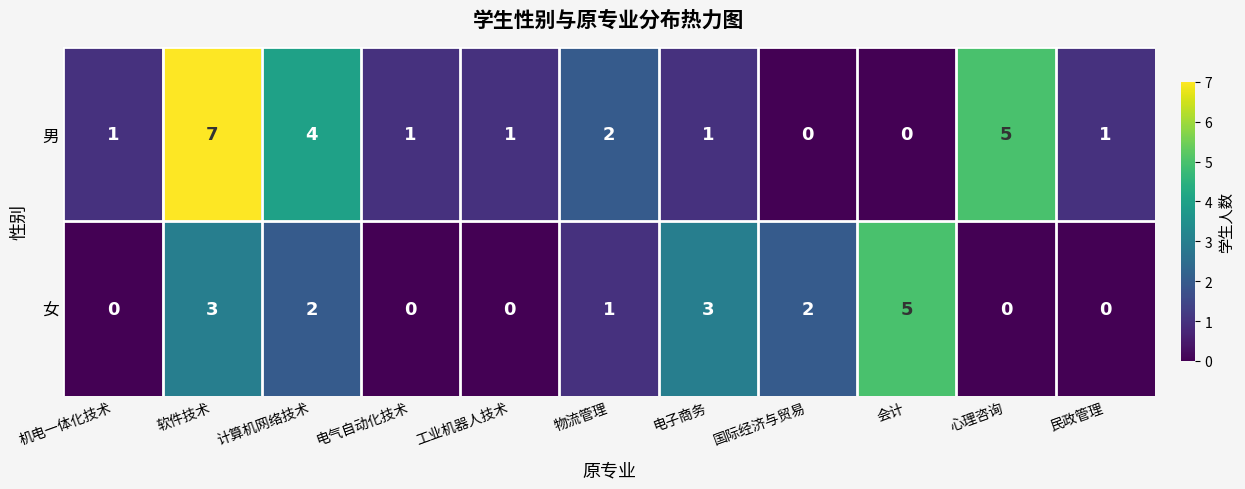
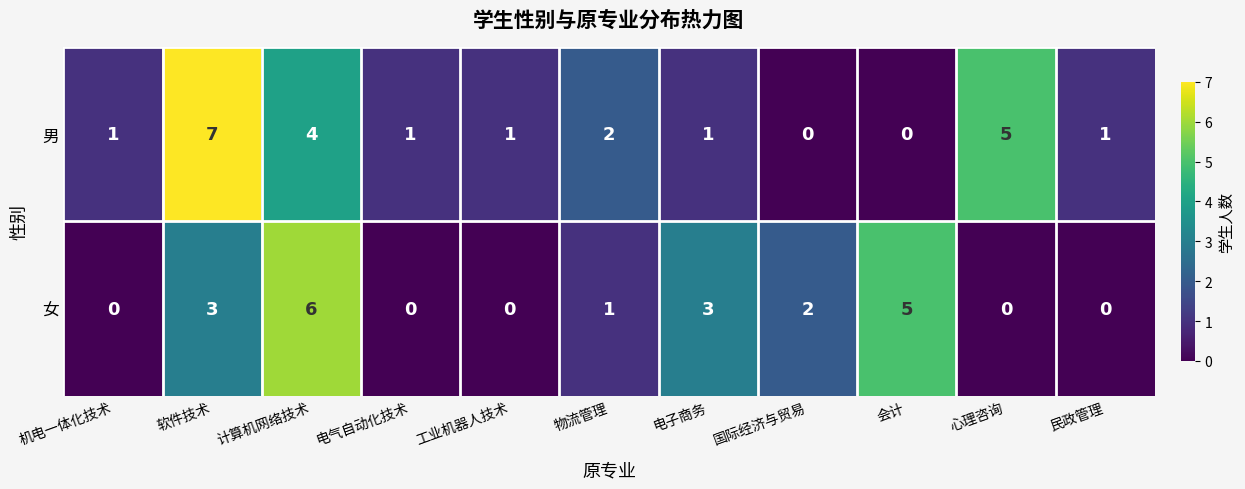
  {
    "男": {
      "机电一体化技术": 1,
      "软件技术": 7,
      "计算机网络技术": 4,
      "电气自动化技术": 1,
      "工业机器人技术": 1,
      "物流管理": 2,
      "电子商务": 1,
      "国际经济与贸易": 0,
      "会计": 0,
      "心理咨询": 5,
      "民政管理": 1
    },
    "女": {
      "机电一体化技术": 0,
      "软件技术": 3,
-     "计算机网络技术": 2,
+     "计算机网络技术": 6,
      "电气自动化技术": 0,
      "工业机器人技术": 0,
      "物流管理": 1,
      "电子商务": 3,
      "国际经济与贸易": 2,
      "会计": 5,
      "心理咨询": 0,
      "民政管理": 0
    }
  }
